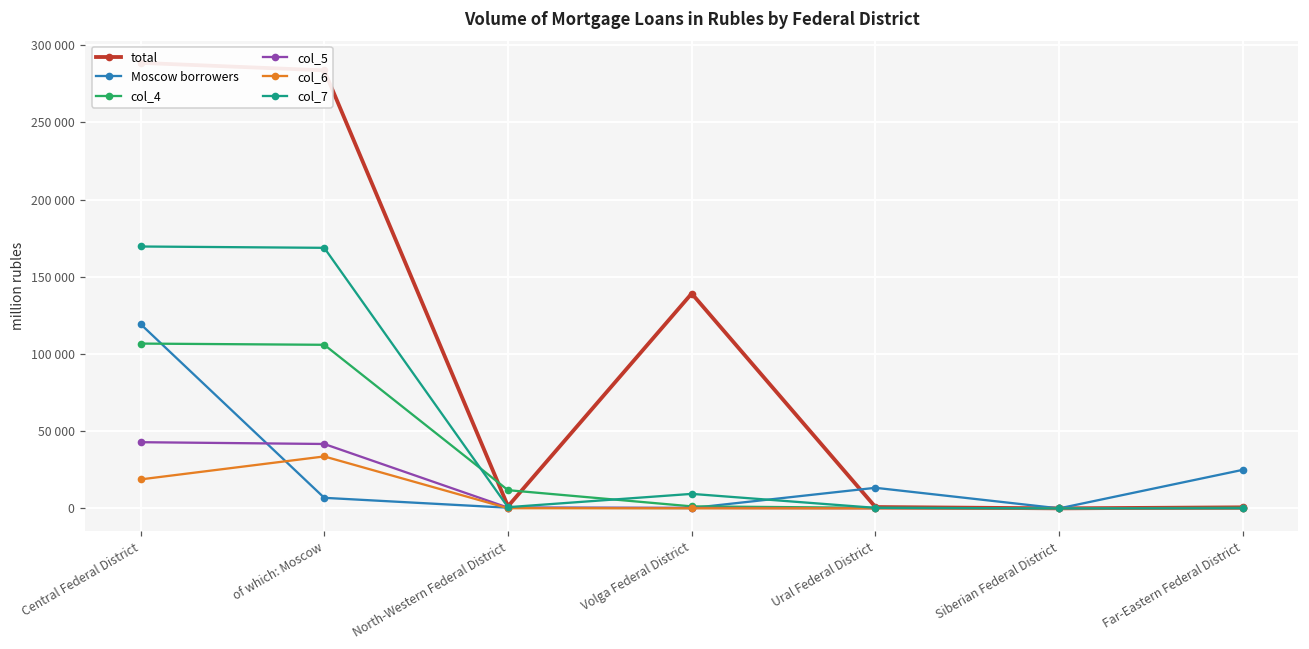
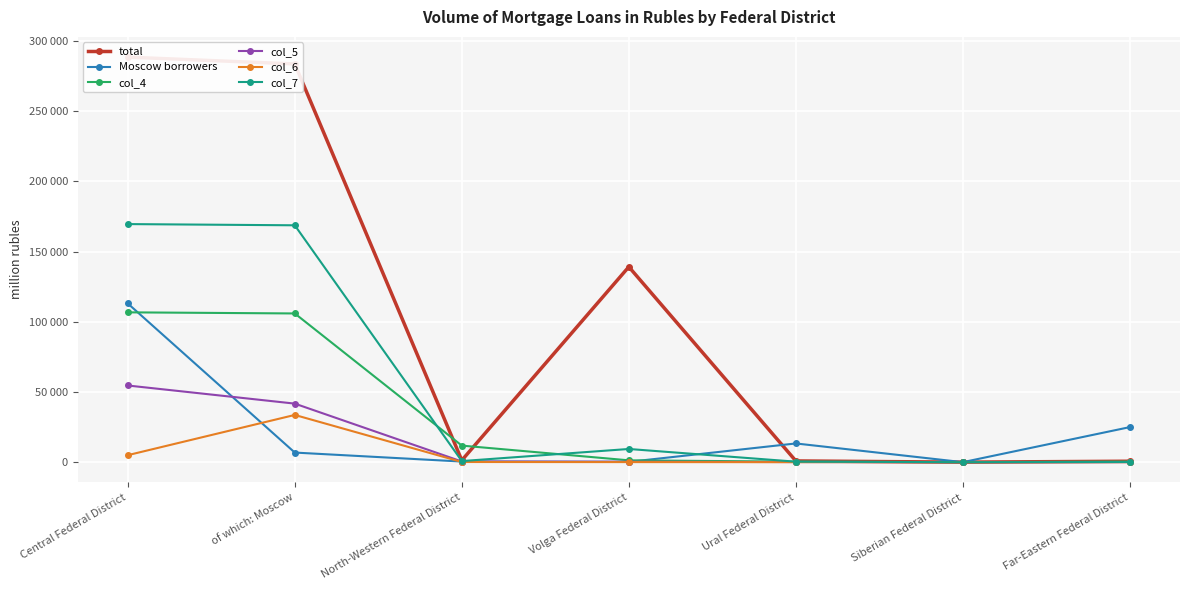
  {
    "total": {
      "Volga Federal District": 139000
    },
    "Moscow borrowers": {
-     "Central Federal District": 119000,
+     "Central Federal District": 113000,
      "of which: Moscow": 7000,
      "Ural Federal District": 13000,
      "Far-Eastern Federal District": 25000
    },
    "col_5": {
-     "Central Federal District": 43000,
+     "Central Federal District": 55000,
      "of which: Moscow": 42000
    },
    "col_6": {
-     "Central Federal District": 19000,
+     "Central Federal District": 5000,
      "of which: Moscow": 34000
    }
  }
